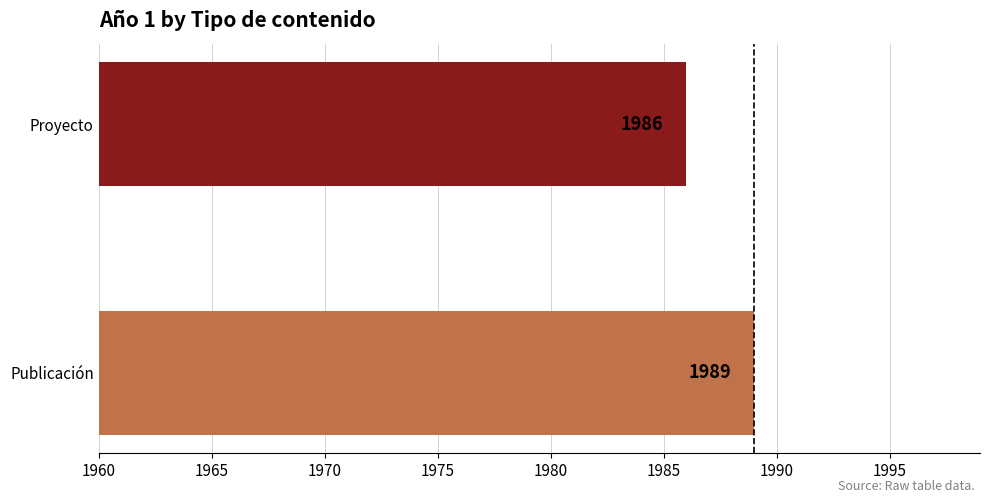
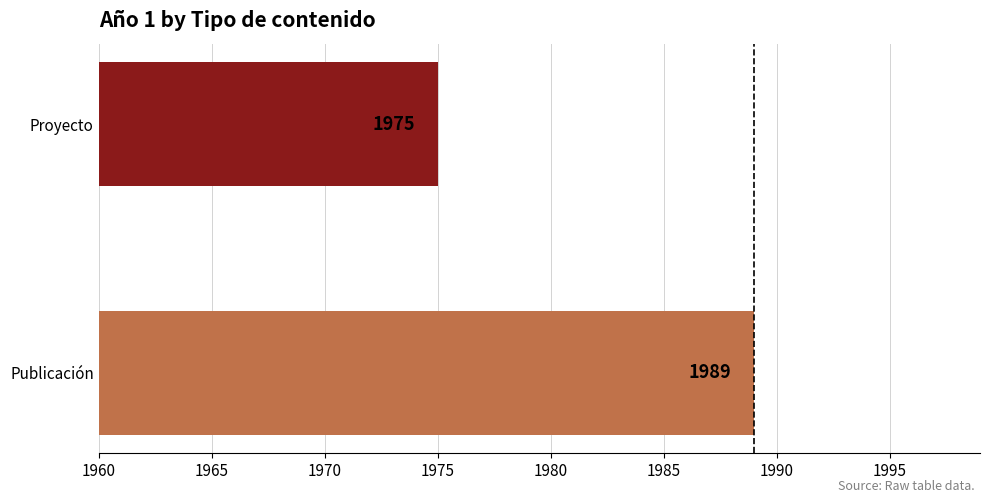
  {
-   "Proyecto": 1986,
+   "Proyecto": 1975,
    "Publicación": 1989
  }
